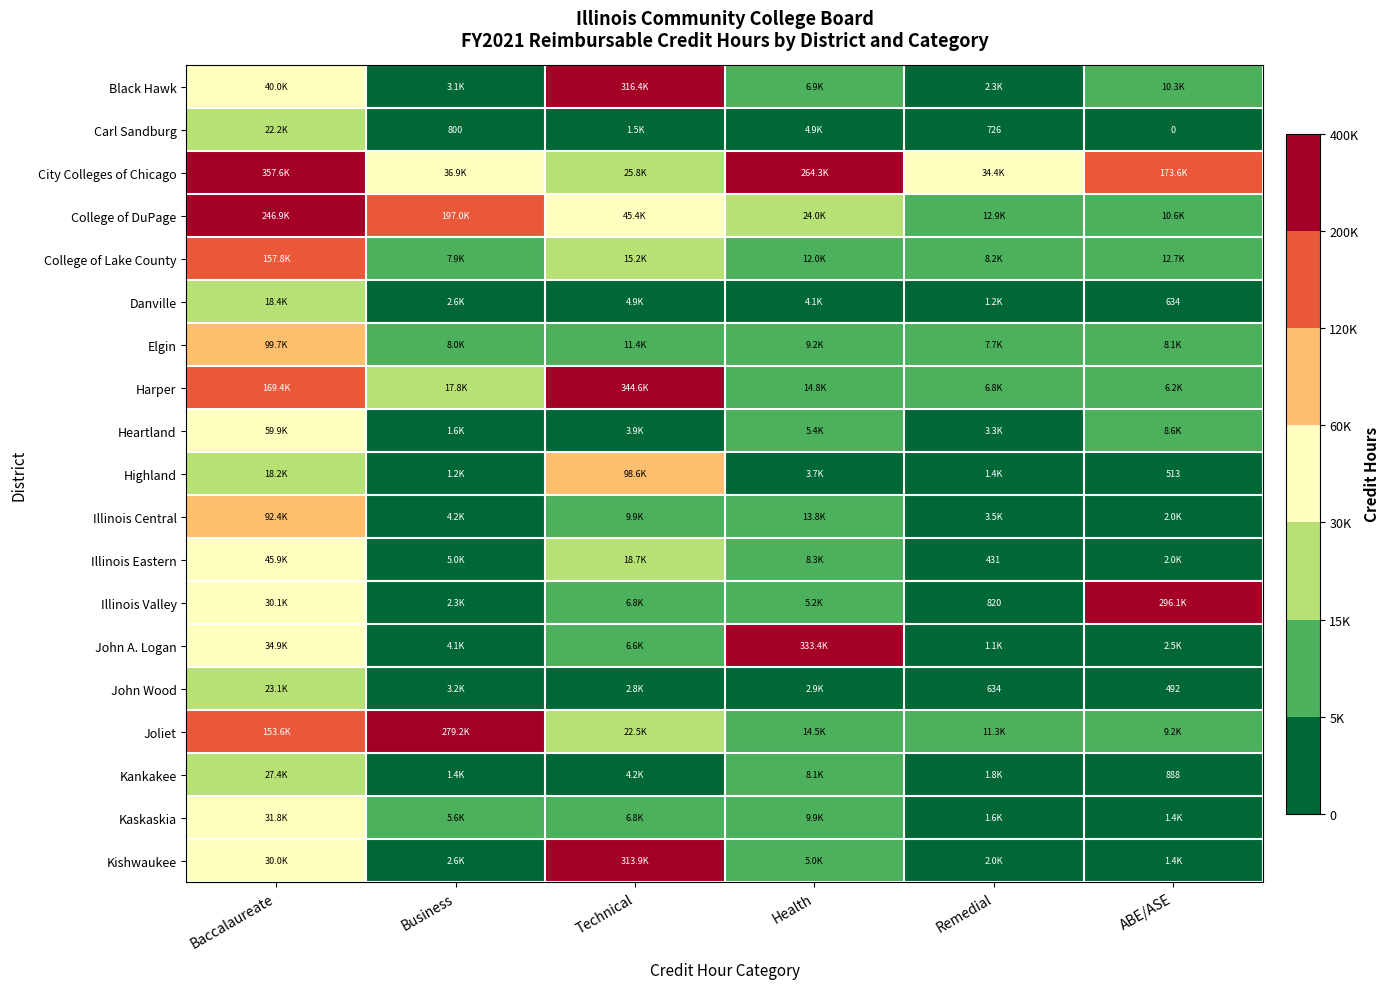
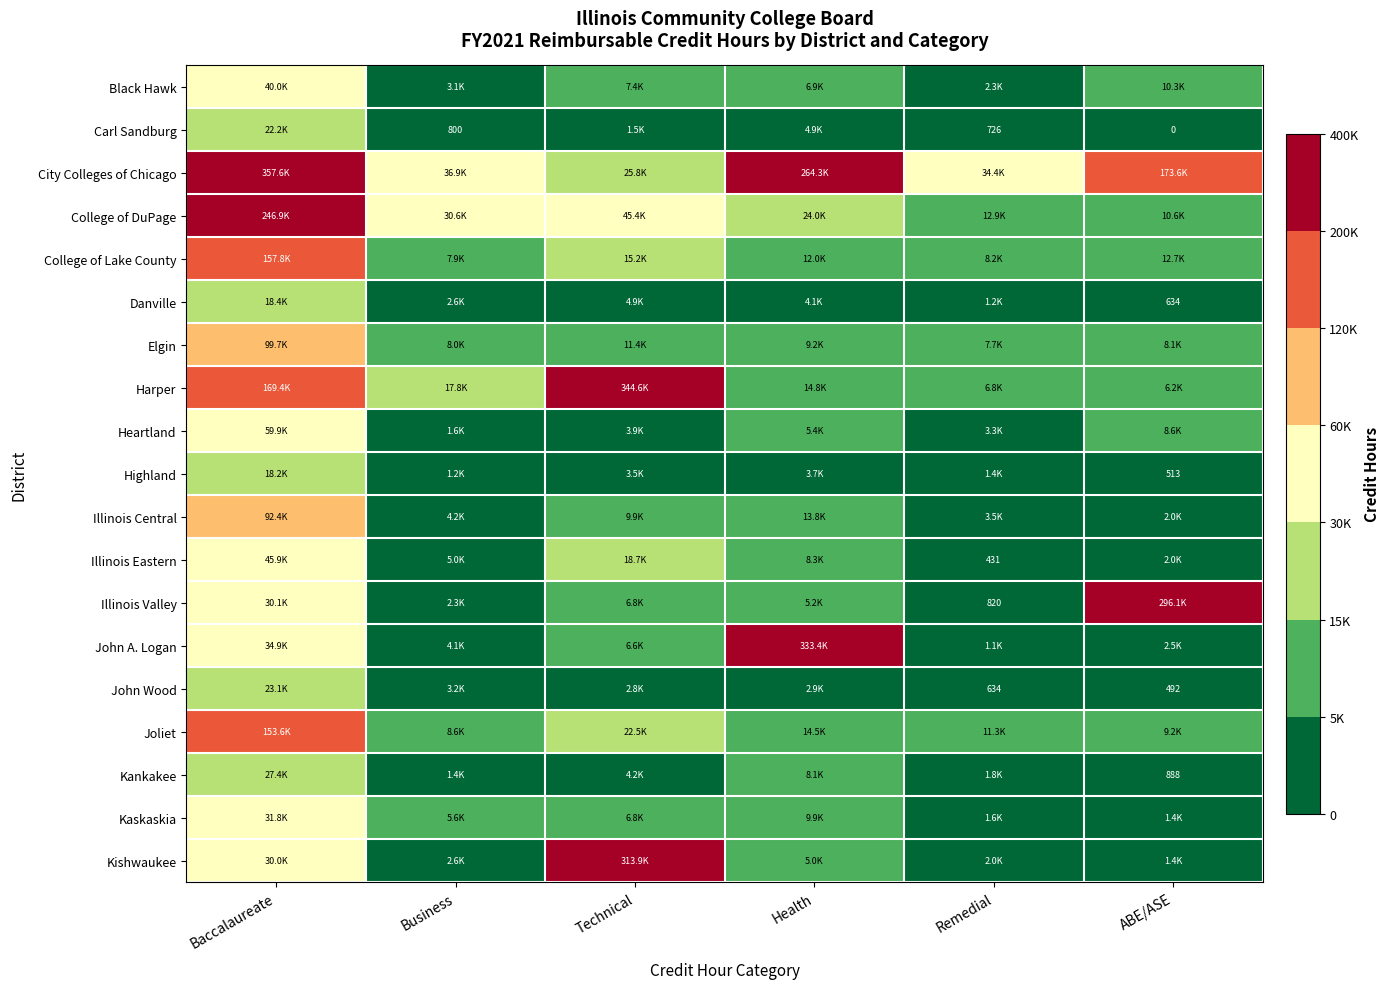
  {
    "Black Hawk": {
      "Baccalaureate": "40.0K",
      "Business": "3.1K",
-     "Technical": "316.4K",
+     "Technical": "7.4K",
      "Health": "6.9K",
      "Remedial": "2.3K",
      "ABE/ASE": "10.3K"
    },
    "Carl Sandburg": {
      "Baccalaureate": "22.2K",
      "Business": "800",
      "Technical": "1.5K",
      "Health": "4.9K",
      "Remedial": "726",
      "ABE/ASE": "0"
    },
    "City Colleges of Chicago": {
      "Baccalaureate": "357.6K",
      "Business": "36.9K",
      "Technical": "25.8K",
      "Health": "264.3K",
      "Remedial": "34.4K",
      "ABE/ASE": "173.6K"
    },
    "College of DuPage": {
      "Baccalaureate": "246.9K",
-     "Business": "197.0K",
+     "Business": "30.6K",
      "Technical": "45.4K",
      "Health": "24.0K",
      "Remedial": "12.9K",
      "ABE/ASE": "10.6K"
    },
    "College of Lake County": {
      "Baccalaureate": "157.8K",
      "Business": "7.9K",
      "Technical": "15.2K",
      "Health": "12.0K",
      "Remedial": "8.2K",
      "ABE/ASE": "12.7K"
    },
    "Danville": {
      "Baccalaureate": "18.4K",
      "Business": "2.6K",
      "Technical": "4.9K",
      "Health": "4.1K",
      "Remedial": "1.2K",
      "ABE/ASE": "634"
    },
    "Elgin": {
      "Baccalaureate": "99.7K",
      "Business": "8.0K",
      "Technical": "11.4K",
      "Health": "9.2K",
      "Remedial": "7.7K",
      "ABE/ASE": "8.1K"
    },
    "Harper": {
      "Baccalaureate": "169.4K",
      "Business": "17.8K",
      "Technical": "344.6K",
      "Health": "14.8K",
      "Remedial": "6.8K",
      "ABE/ASE": "6.2K"
    },
    "Heartland": {
      "Baccalaureate": "59.9K",
      "Business": "1.6K",
      "Technical": "3.9K",
      "Health": "5.4K",
      "Remedial": "3.3K",
      "ABE/ASE": "8.6K"
    },
    "Highland": {
      "Baccalaureate": "18.2K",
      "Business": "1.2K",
-     "Technical": "98.6K",
+     "Technical": "3.5K",
      "Health": "3.7K",
      "Remedial": "1.4K",
      "ABE/ASE": "513"
    },
    "Illinois Central": {
      "Baccalaureate": "92.4K",
      "Business": "4.2K",
      "Technical": "9.9K",
      "Health": "13.8K",
      "Remedial": "3.5K",
      "ABE/ASE": "2.0K"
    },
    "Illinois Eastern": {
      "Baccalaureate": "45.9K",
      "Business": "5.0K",
      "Technical": "18.7K",
      "Health": "8.3K",
      "Remedial": "431",
      "ABE/ASE": "2.0K"
    },
    "Illinois Valley": {
      "Baccalaureate": "30.1K",
      "Business": "2.3K",
      "Technical": "6.8K",
      "Health": "5.2K",
      "Remedial": "820",
      "ABE/ASE": "296.1K"
    },
    "John A. Logan": {
      "Baccalaureate": "34.9K",
      "Business": "4.1K",
      "Technical": "6.6K",
      "Health": "333.4K",
      "Remedial": "1.1K",
      "ABE/ASE": "2.5K"
    },
    "John Wood": {
      "Baccalaureate": "23.1K",
      "Business": "3.2K",
      "Technical": "2.8K",
      "Health": "2.9K",
      "Remedial": "634",
      "ABE/ASE": "492"
    },
    "Joliet": {
      "Baccalaureate": "153.6K",
-     "Business": "279.2K",
+     "Business": "8.6K",
      "Technical": "22.5K",
      "Health": "14.5K",
      "Remedial": "11.3K",
      "ABE/ASE": "9.2K"
    },
    "Kankakee": {
      "Baccalaureate": "27.4K",
      "Business": "1.4K",
      "Technical": "4.2K",
      "Health": "8.1K",
      "Remedial": "1.8K",
      "ABE/ASE": "888"
    },
    "Kaskaskia": {
      "Baccalaureate": "31.8K",
      "Business": "5.6K",
      "Technical": "6.8K",
      "Health": "9.9K",
      "Remedial": "1.6K",
      "ABE/ASE": "1.4K"
    },
    "Kishwaukee": {
      "Baccalaureate": "30.0K",
      "Business": "2.6K",
      "Technical": "313.9K",
      "Health": "5.0K",
      "Remedial": "2.0K",
      "ABE/ASE": "1.4K"
    }
  }
